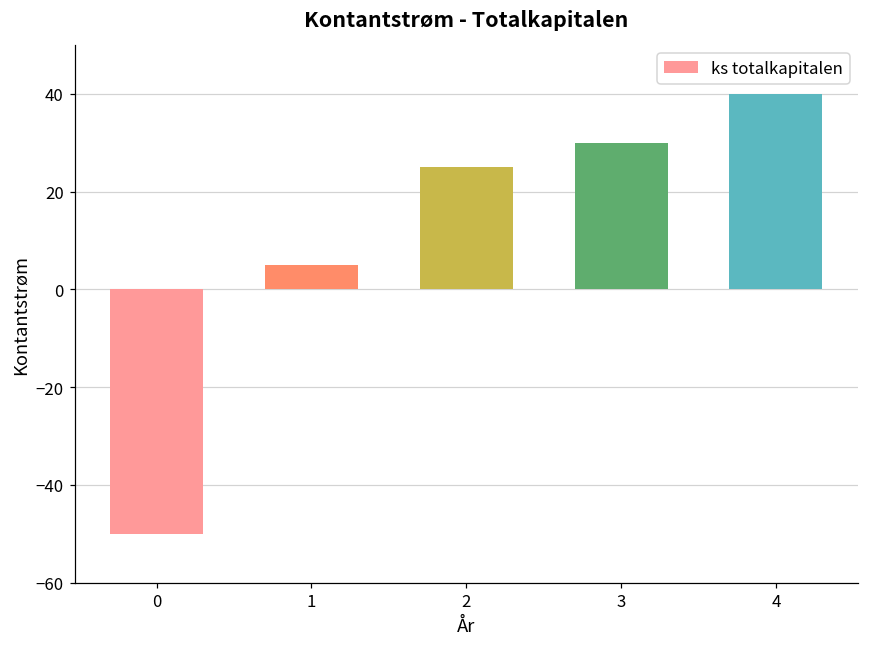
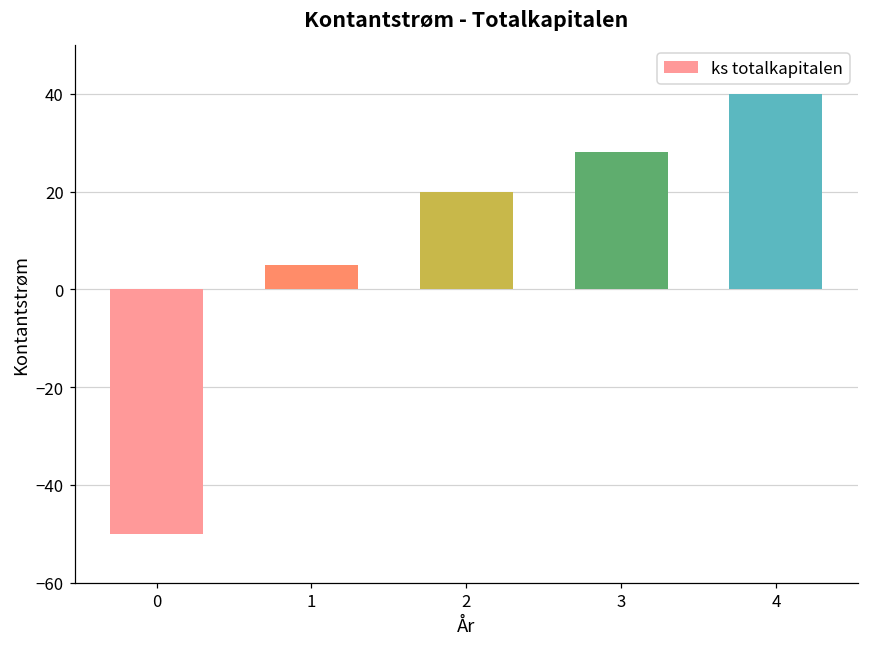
  {
    "0": -50,
    "1": 5,
-   "2": 25,
-   "3": 30,
+   "2": 20,
+   "3": 28,
    "4": 40
  }
